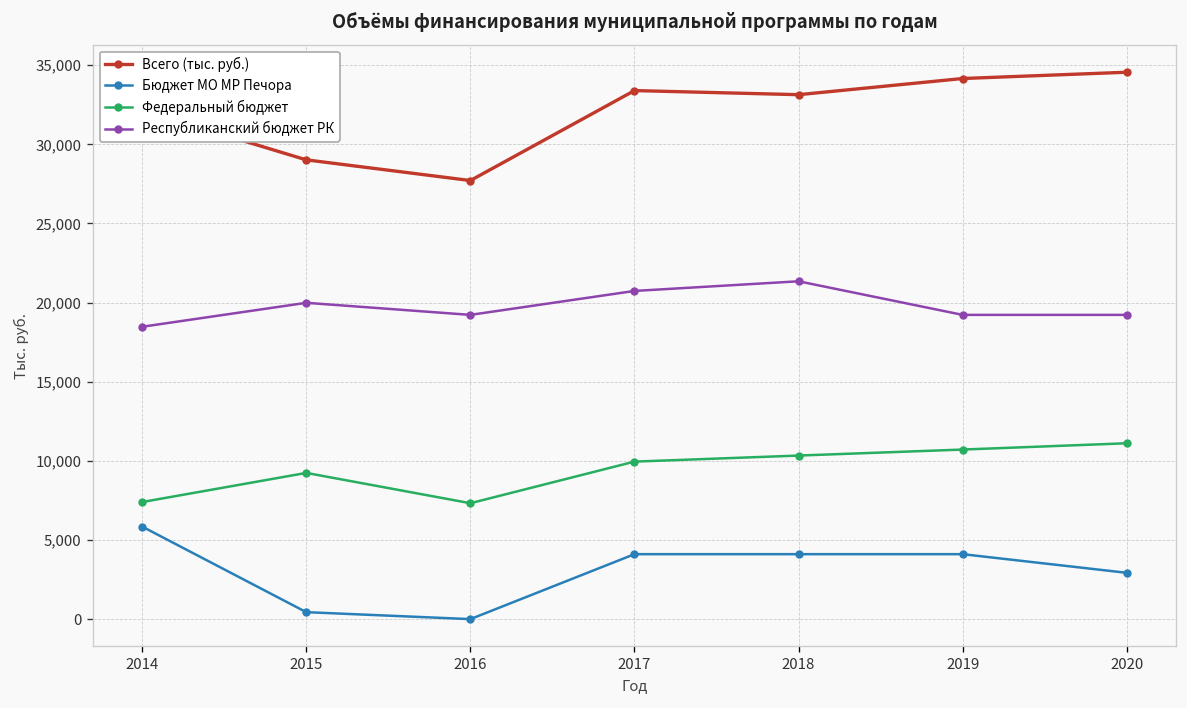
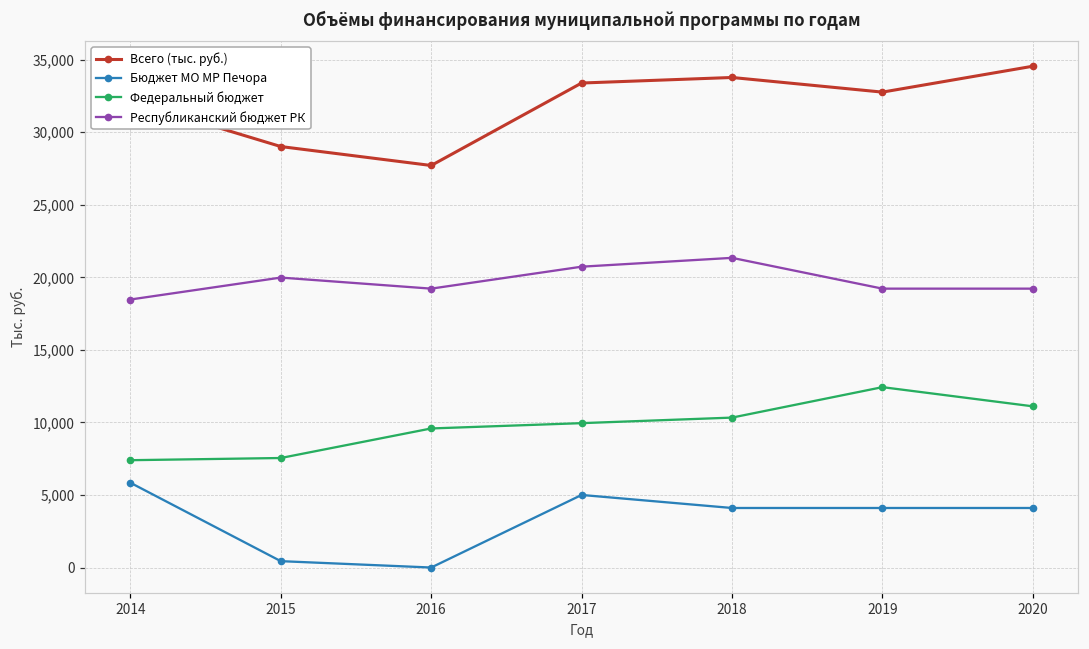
  {
    "Всего (тыс. руб.)": {
      "2015": "29,000",
      "2016": "27,700",
      "2017": "33,400",
-     "2018": "33,100",
-     "2019": "34,200",
+     "2018": "33,800",
+     "2019": "32,800",
      "2020": "34,600"
    },
    "Бюджет МО МР Печора": {
      "2014": "5,800",
      "2015": "400",
      "2016": "0",
-     "2017": "4,100",
+     "2017": "5,000",
      "2018": "4,100",
      "2019": "4,100",
-     "2020": "2,900"
+     "2020": "4,100"
    },
    "Федеральный бюджет": {
      "2014": "7,400",
-     "2015": "9,200",
-     "2016": "7,300",
+     "2015": "7,500",
+     "2016": "9,600",
      "2017": "10,000",
      "2018": "10,300",
-     "2019": "10,700",
+     "2019": "12,400",
      "2020": "11,100"
    },
    "Республиканский бюджет РК": {
      "2014": "18,500",
      "2015": "20,000",
      "2016": "19,200",
      "2017": "20,700",
      "2018": "21,300",
      "2019": "19,200",
      "2020": "19,200"
    }
  }
